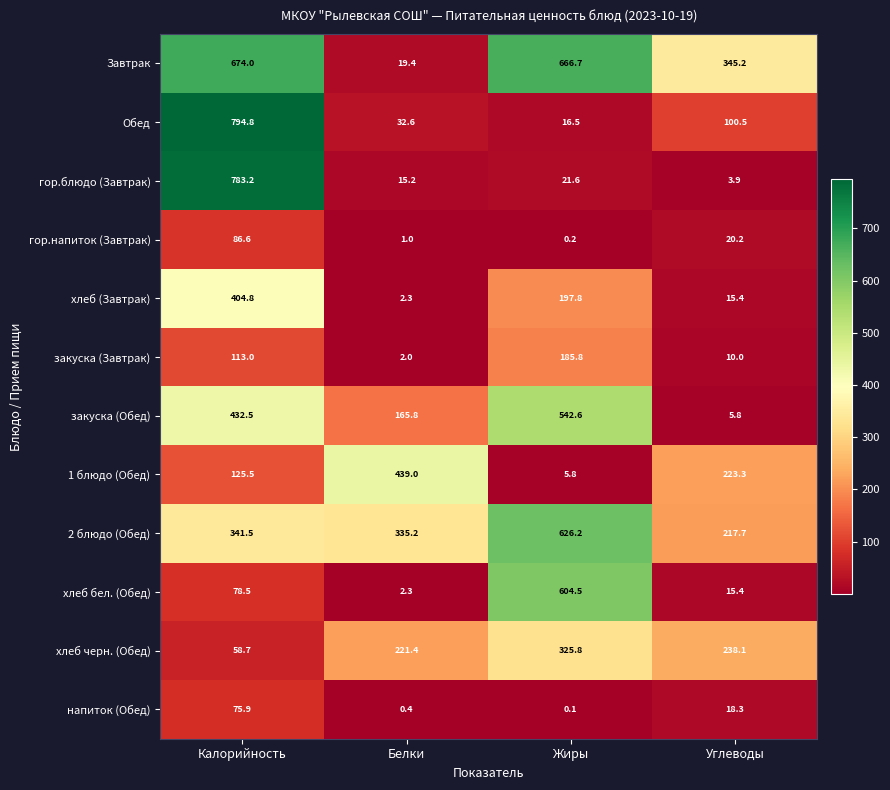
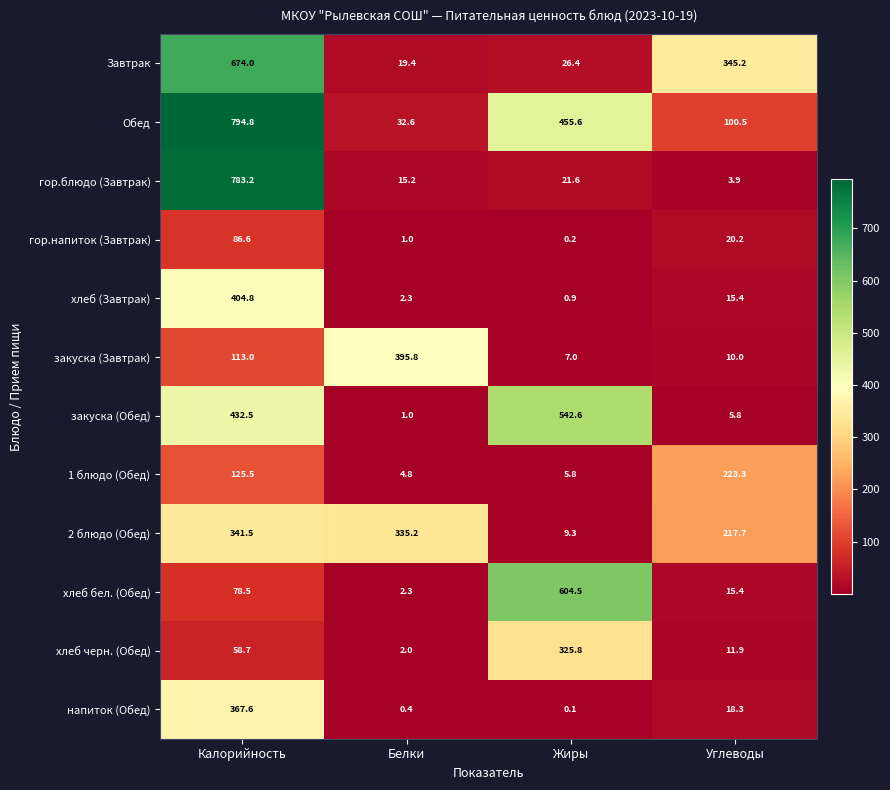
  {
    "Завтрак": {
      "Калорийность": 674.0,
      "Белки": 19.4,
-     "Жиры": 666.7,
+     "Жиры": 26.4,
      "Углеводы": 345.2
    },
    "Обед": {
      "Калорийность": 794.8,
      "Белки": 32.6,
-     "Жиры": 16.5,
+     "Жиры": 455.6,
      "Углеводы": 100.5
    },
    "гор.блюдо (Завтрак)": {
      "Калорийность": 783.2,
      "Белки": 15.2,
      "Жиры": 21.6,
      "Углеводы": 3.9
    },
    "гор.напиток (Завтрак)": {
      "Калорийность": 86.6,
      "Белки": 1.0,
      "Жиры": 0.2,
      "Углеводы": 20.2
    },
    "хлеб (Завтрак)": {
      "Калорийность": 404.8,
      "Белки": 2.3,
-     "Жиры": 197.8,
+     "Жиры": 0.9,
      "Углеводы": 15.4
    },
    "закуска (Завтрак)": {
      "Калорийность": 113.0,
-     "Белки": 2.0,
-     "Жиры": 185.8,
+     "Белки": 395.8,
+     "Жиры": 7.0,
      "Углеводы": 10.0
    },
    "закуска (Обед)": {
      "Калорийность": 432.5,
-     "Белки": 165.8,
+     "Белки": 1.0,
      "Жиры": 542.6,
      "Углеводы": 5.8
    },
    "1 блюдо (Обед)": {
      "Калорийность": 125.5,
-     "Белки": 439.0,
+     "Белки": 4.8,
      "Жиры": 5.8,
      "Углеводы": 223.3
    },
    "2 блюдо (Обед)": {
      "Калорийность": 341.5,
      "Белки": 335.2,
-     "Жиры": 626.2,
+     "Жиры": 9.3,
      "Углеводы": 217.7
    },
    "хлеб бел. (Обед)": {
      "Калорийность": 78.5,
      "Белки": 2.3,
      "Жиры": 604.5,
      "Углеводы": 15.4
    },
    "хлеб черн. (Обед)": {
      "Калорийность": 58.7,
-     "Белки": 221.4,
+     "Белки": 2.0,
      "Жиры": 325.8,
-     "Углеводы": 238.1
+     "Углеводы": 11.9
    },
    "напиток (Обед)": {
-     "Калорийность": 75.9,
+     "Калорийность": 367.6,
      "Белки": 0.4,
      "Жиры": 0.1,
      "Углеводы": 18.3
    }
  }
